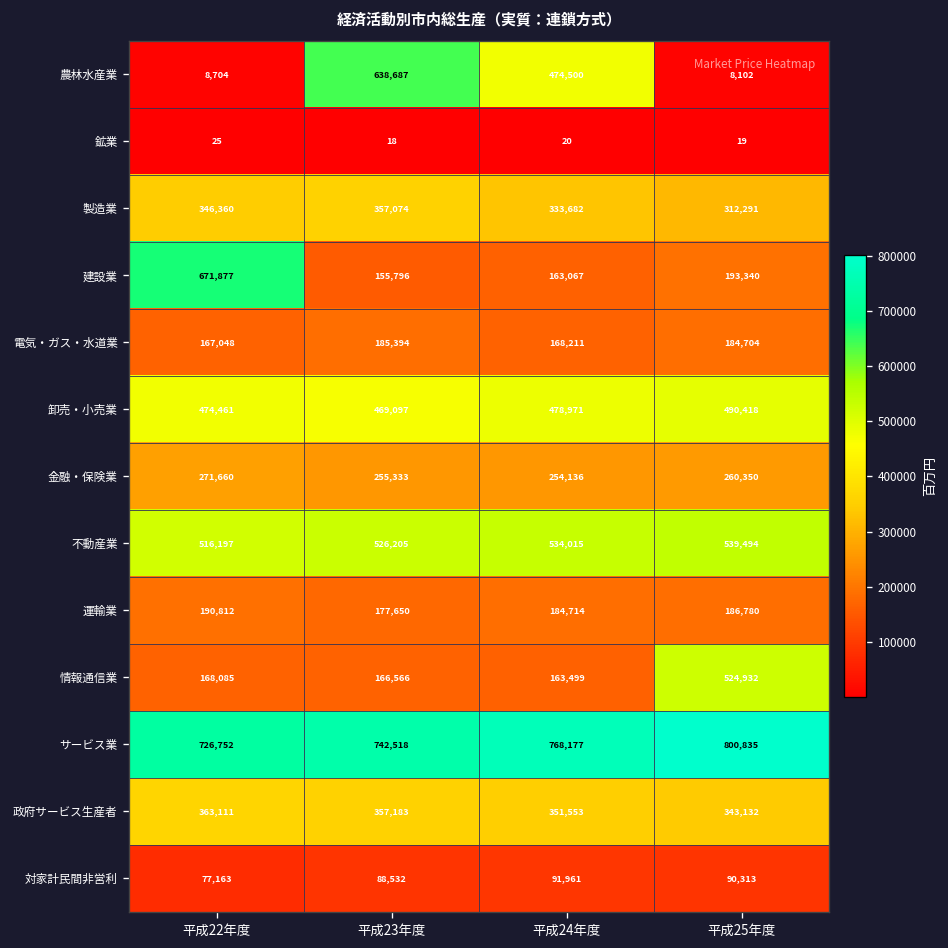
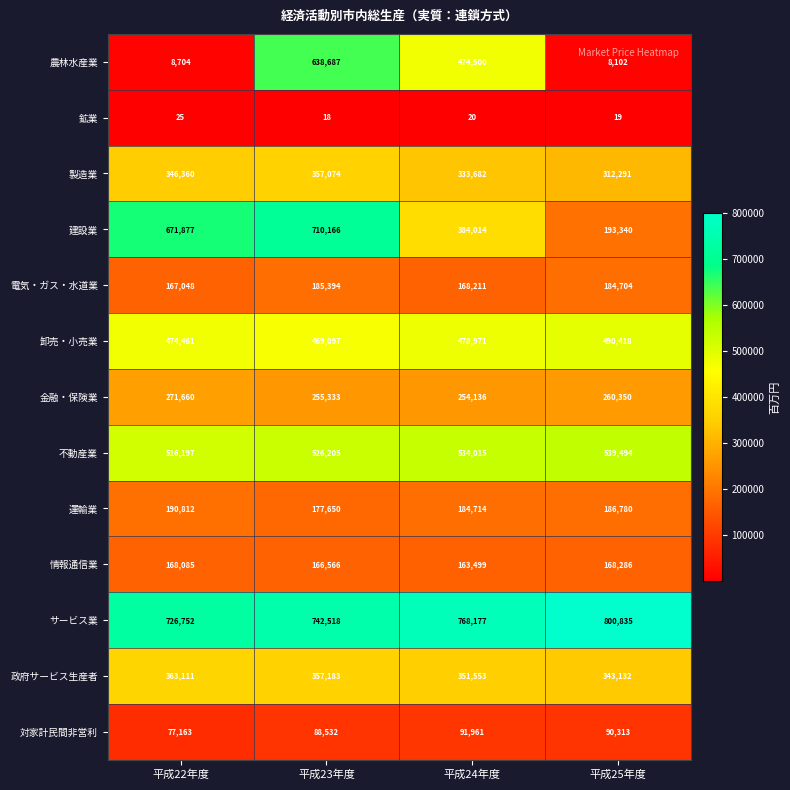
  {
    "農林水産業": {
      "平成22年度": "8,704",
      "平成23年度": "638,687",
      "平成24年度": "474,500"
    },
    "鉱業": {
      "平成22年度": "25",
      "平成23年度": "18",
      "平成24年度": "20",
      "平成25年度": "19"
    },
    "製造業": {
      "平成22年度": "346,360",
      "平成23年度": "357,074",
      "平成24年度": "333,682",
      "平成25年度": "312,291"
    },
    "建設業": {
      "平成22年度": "671,877",
-     "平成23年度": "155,796",
-     "平成24年度": "163,067",
+     "平成23年度": "710,166",
+     "平成24年度": "384,014",
      "平成25年度": "193,340"
    },
    "電気・ガス・水道業": {
      "平成22年度": "167,048",
      "平成23年度": "185,394",
      "平成24年度": "168,211",
      "平成25年度": "184,704"
    },
    "卸売・小売業": {
      "平成22年度": "474,461",
      "平成23年度": "469,097",
      "平成24年度": "478,971",
      "平成25年度": "490,418"
    },
    "金融・保険業": {
      "平成22年度": "271,660",
      "平成23年度": "255,333",
      "平成24年度": "254,136",
      "平成25年度": "260,350"
    },
    "不動産業": {
      "平成22年度": "516,197",
      "平成23年度": "526,205",
      "平成24年度": "534,015",
      "平成25年度": "539,494"
    },
    "運輸業": {
      "平成22年度": "190,812",
      "平成23年度": "177,650",
      "平成24年度": "184,714",
      "平成25年度": "186,780"
    },
    "情報通信業": {
      "平成22年度": "168,085",
      "平成23年度": "166,566",
      "平成24年度": "163,499",
-     "平成25年度": "524,932"
+     "平成25年度": "168,286"
    },
    "サービス業": {
      "平成22年度": "726,752",
      "平成23年度": "742,518",
      "平成24年度": "768,177",
      "平成25年度": "800,835"
    },
    "政府サービス生産者": {
      "平成22年度": "363,111",
      "平成23年度": "357,183",
      "平成24年度": "351,553",
      "平成25年度": "343,132"
    },
    "対家計民間非営利": {
      "平成22年度": "77,163",
      "平成23年度": "88,532",
      "平成24年度": "91,961",
      "平成25年度": "90,313"
    }
  }
